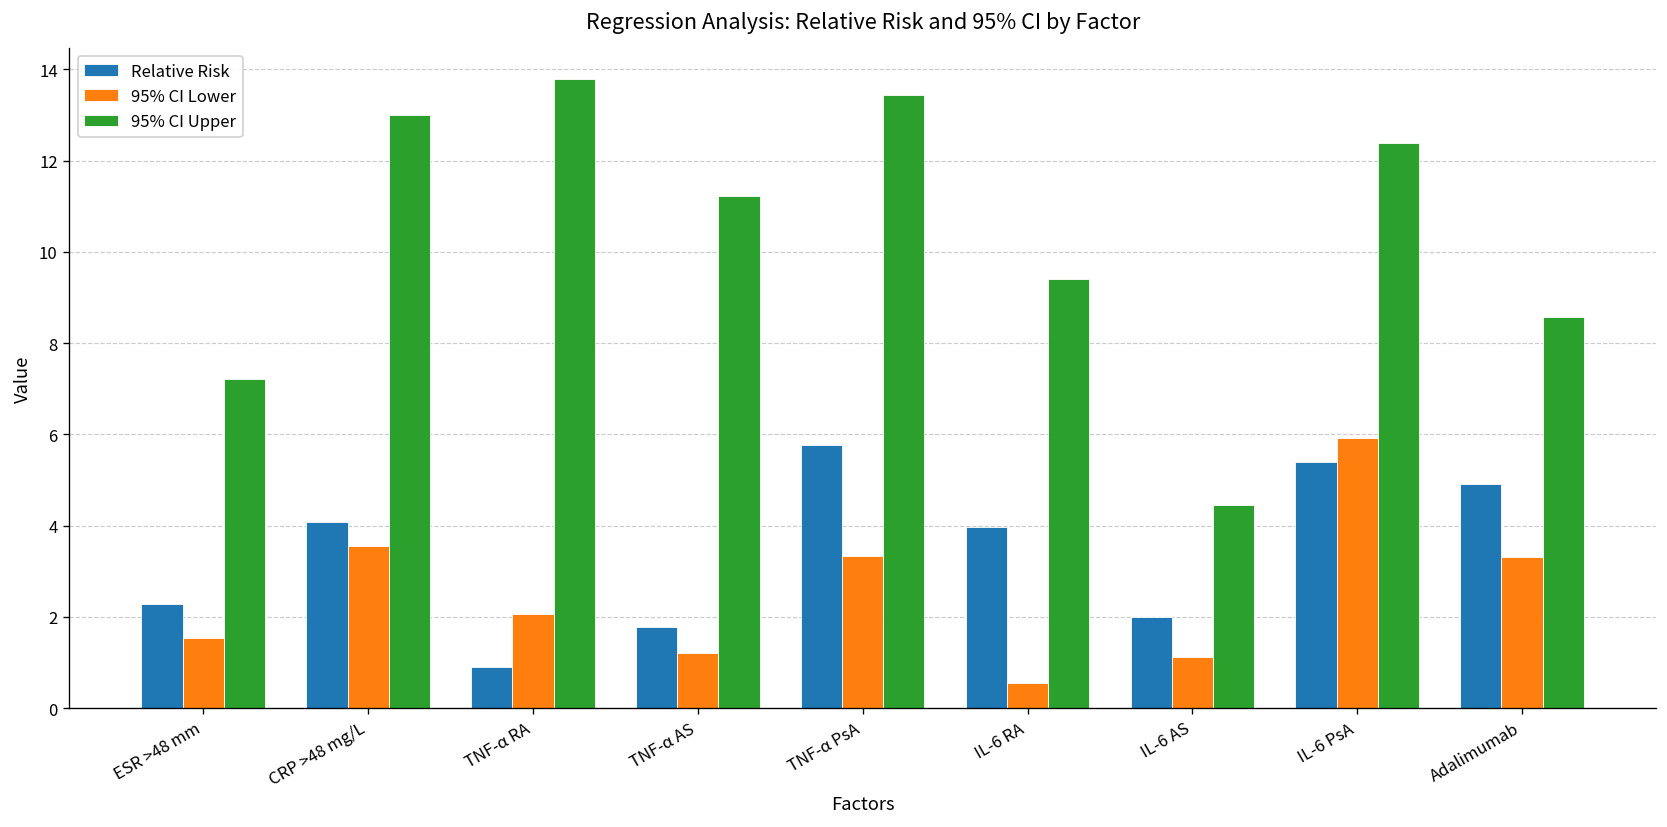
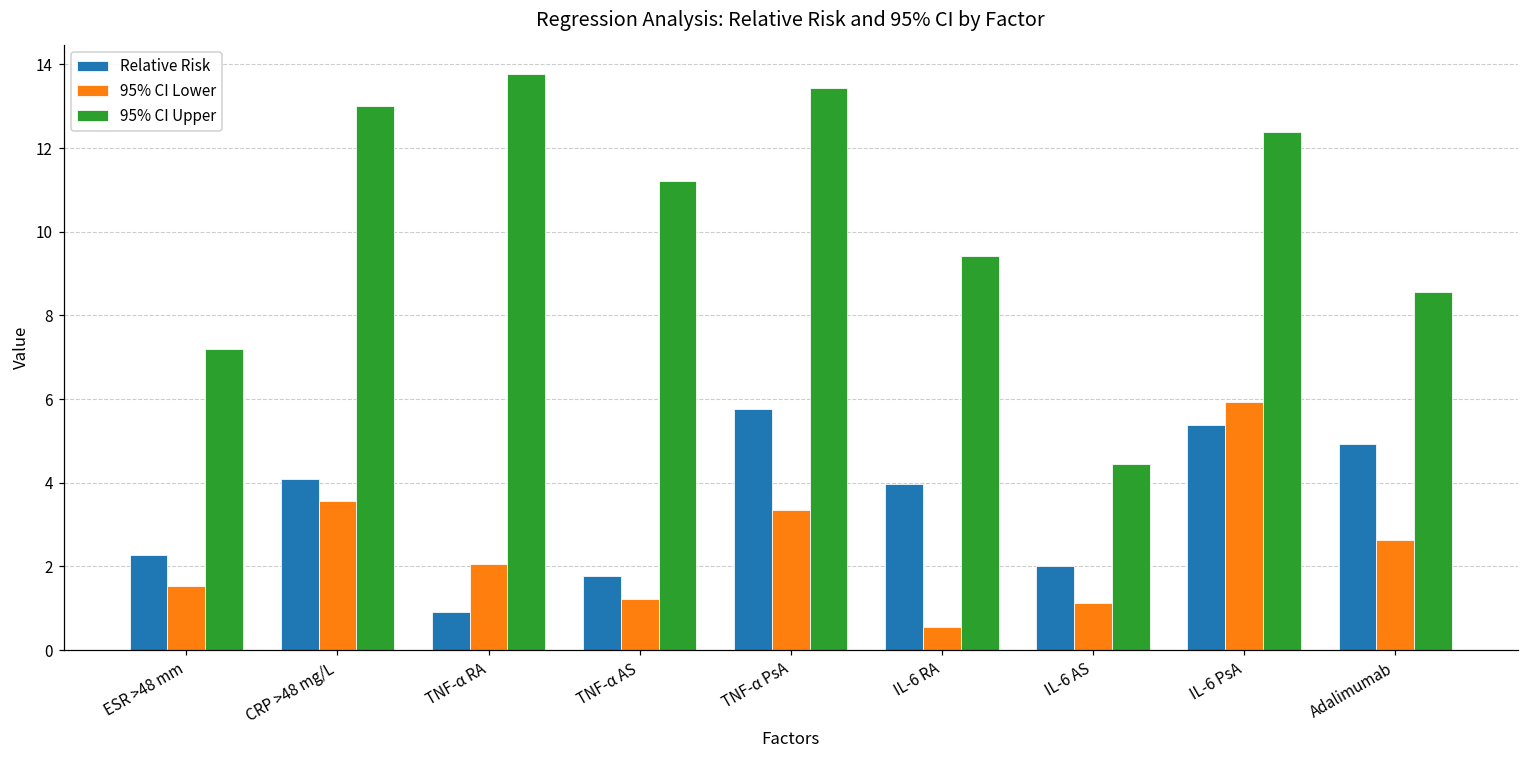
  {
    "Relative Risk": {
      "ESR >48 mm": 2.3,
      "CRP >48 mg/L": 4.1,
      "TNF-α RA": 0.9,
      "TNF-α AS": 1.8,
      "TNF-α PsA": 5.8,
      "IL-6 RA": 4.0,
      "IL-6 AS": 2.0,
      "IL-6 PsA": 5.4,
      "Adalimumab": 4.9
    },
    "95% CI Lower": {
      "ESR >48 mm": 1.5,
      "CRP >48 mg/L": 3.6,
      "TNF-α RA": 2.1,
      "TNF-α AS": 1.2,
      "TNF-α PsA": 3.3,
      "IL-6 RA": 0.5,
      "IL-6 AS": 1.1,
      "IL-6 PsA": 5.9,
-     "Adalimumab": 3.3
+     "Adalimumab": 2.6
    },
    "95% CI Upper": {
      "ESR >48 mm": 7.2,
      "CRP >48 mg/L": 13.0,
      "TNF-α RA": 13.8,
      "TNF-α AS": 11.2,
      "TNF-α PsA": 13.4,
      "IL-6 RA": 9.4,
      "IL-6 AS": 4.4,
      "IL-6 PsA": 12.4,
      "Adalimumab": 8.6
    }
  }
